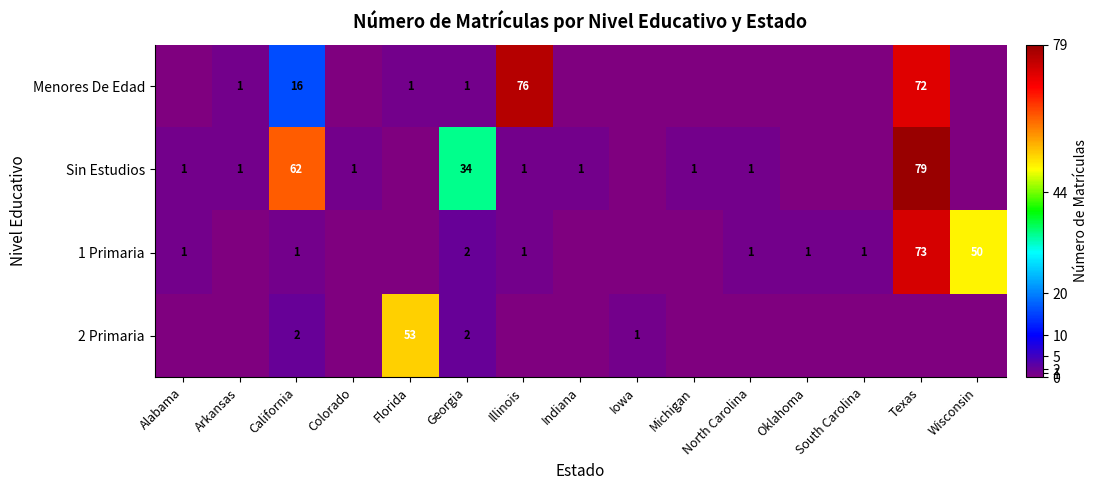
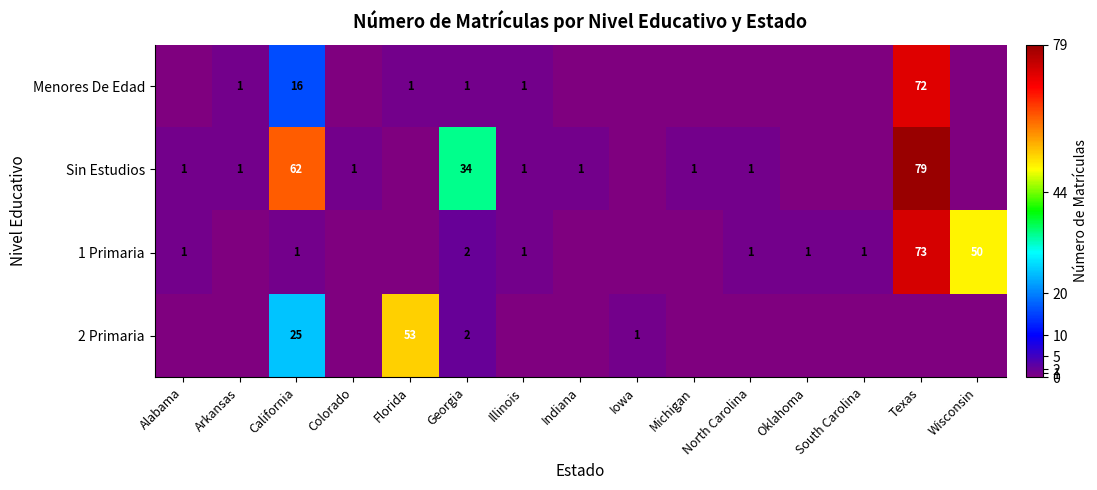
  {
    "Menores De Edad": {
      "Arkansas": 1,
      "California": 16,
      "Florida": 1,
      "Georgia": 1,
-     "Illinois": 76,
+     "Illinois": 1,
      "Texas": 72
    },
    "Sin Estudios": {
      "Alabama": 1,
      "Arkansas": 1,
      "California": 62,
      "Colorado": 1,
      "Georgia": 34,
      "Illinois": 1,
      "Indiana": 1,
      "Michigan": 1,
      "North Carolina": 1,
      "Texas": 79
    },
    "1 Primaria": {
      "Alabama": 1,
      "California": 1,
      "Georgia": 2,
      "Illinois": 1,
      "North Carolina": 1,
      "Oklahoma": 1,
      "South Carolina": 1,
      "Texas": 73,
      "Wisconsin": 50
    },
    "2 Primaria": {
-     "California": 2,
+     "California": 25,
      "Florida": 53,
      "Georgia": 2,
      "Iowa": 1
    }
  }
